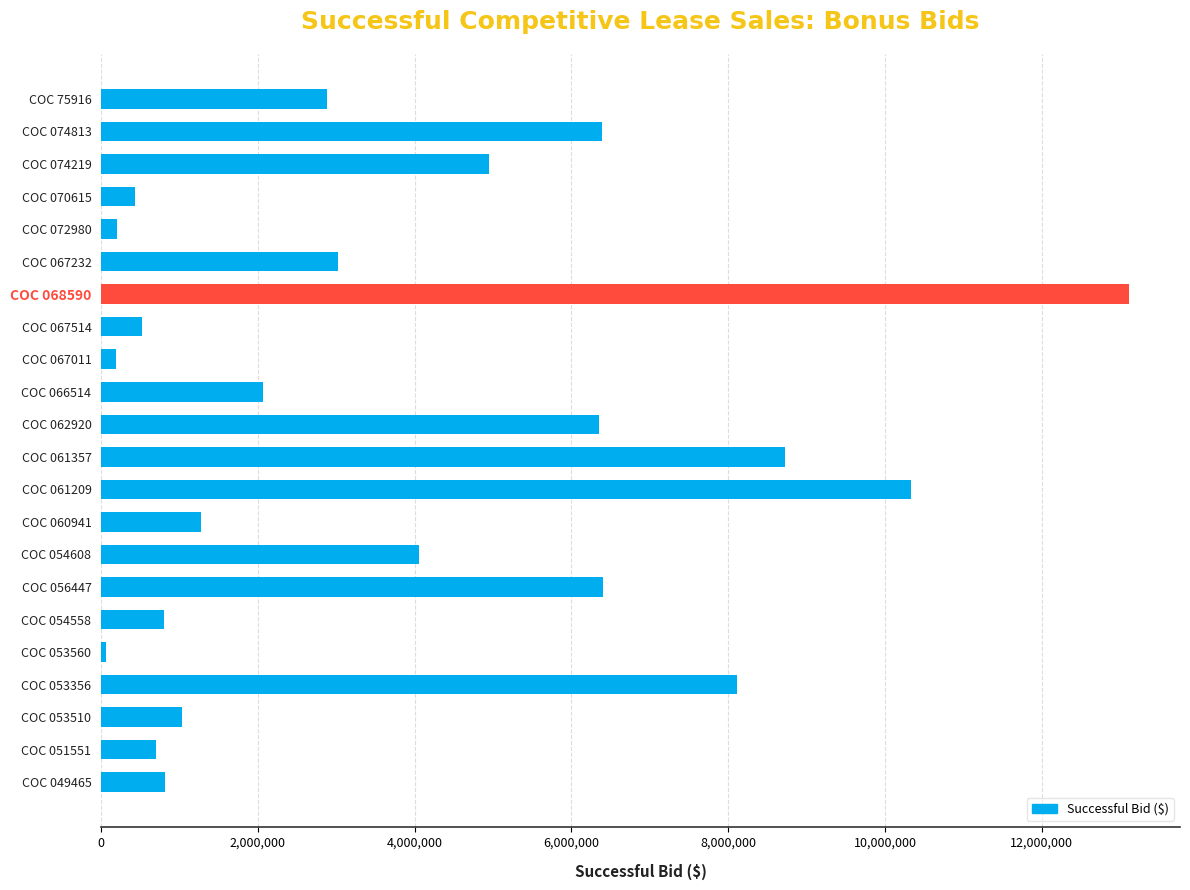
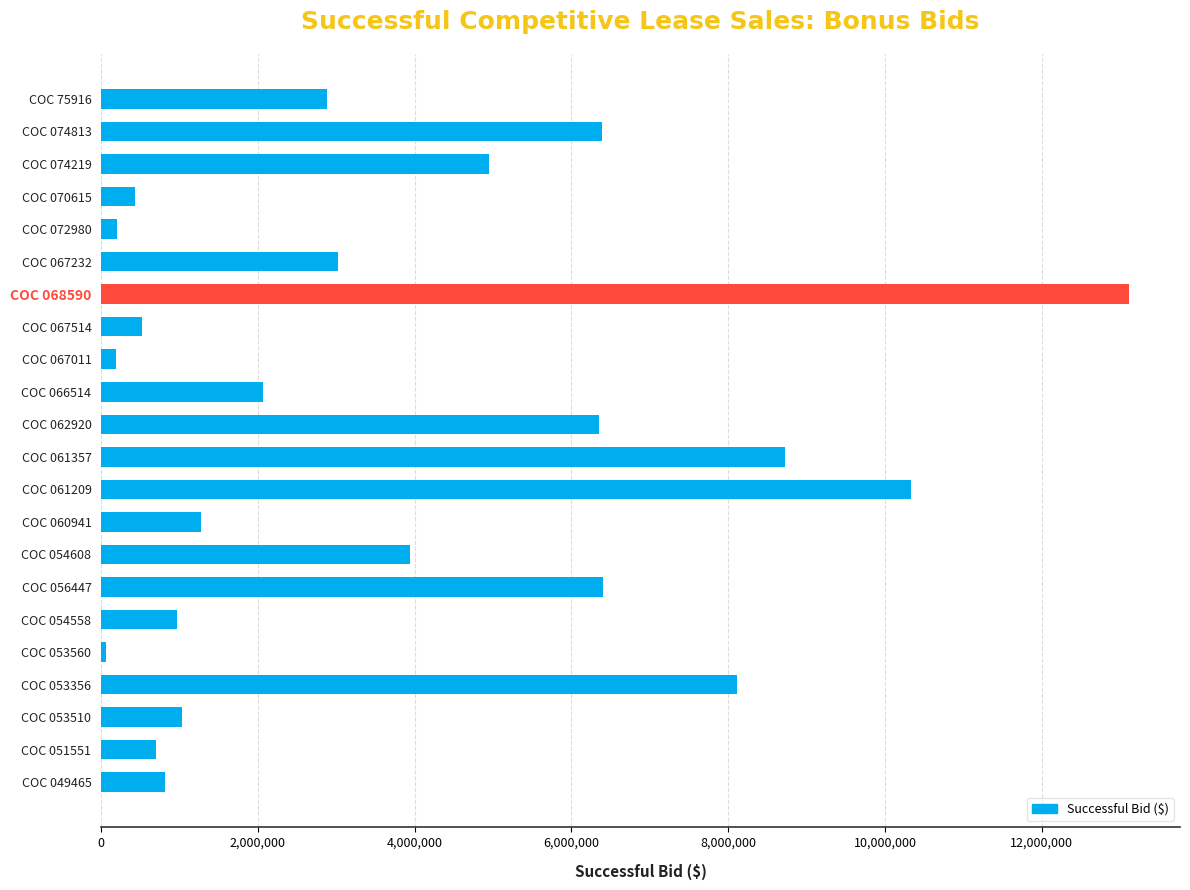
  {
    "COC 75916": "2,900,000",
    "COC 074813": "6,400,000",
    "COC 074219": "4,900,000",
    "COC 070615": "400,000",
    "COC 072980": "200,000",
    "COC 067232": "3,000,000",
    "COC 068590": "13,100,000",
    "COC 067514": "500,000",
    "COC 067011": "200,000",
    "COC 066514": "2,100,000",
    "COC 062920": "6,400,000",
    "COC 061357": "8,700,000",
    "COC 061209": "10,300,000",
    "COC 060941": "1,300,000",
-   "COC 054608": "4,100,000",
+   "COC 054608": "3,900,000",
    "COC 056447": "6,400,000",
-   "COC 054558": "800,000",
+   "COC 054558": "1,000,000",
    "COC 053560": "100,000",
    "COC 053356": "8,100,000",
    "COC 053510": "1,000,000",
    "COC 051551": "700,000",
    "COC 049465": "800,000"
  }
